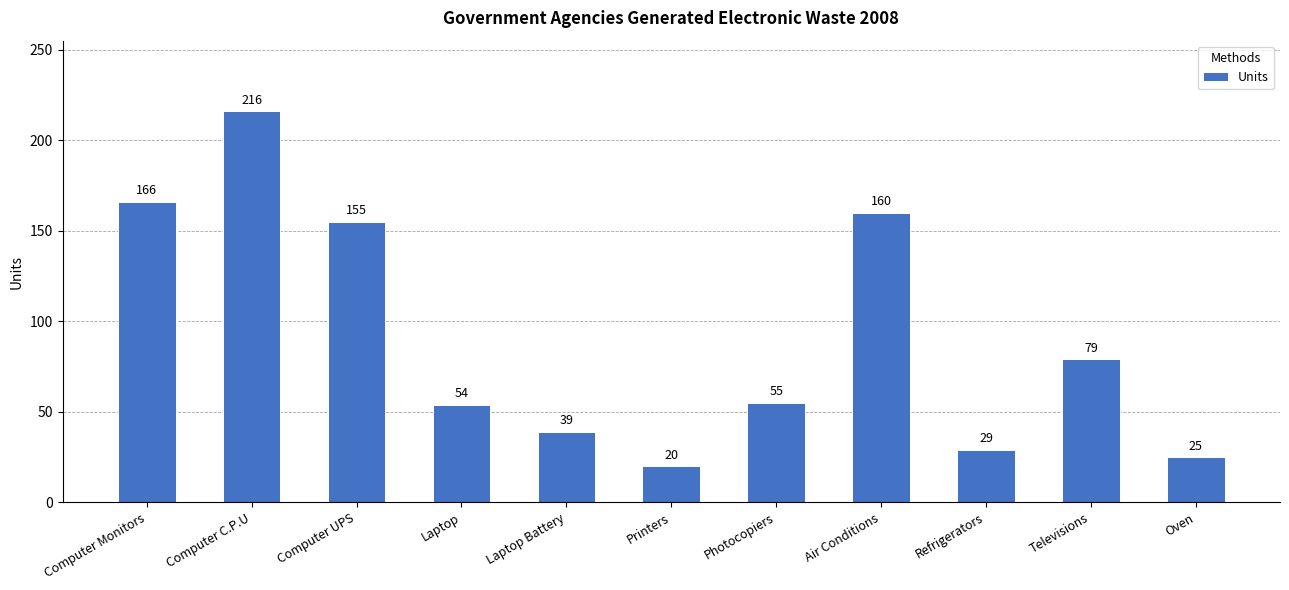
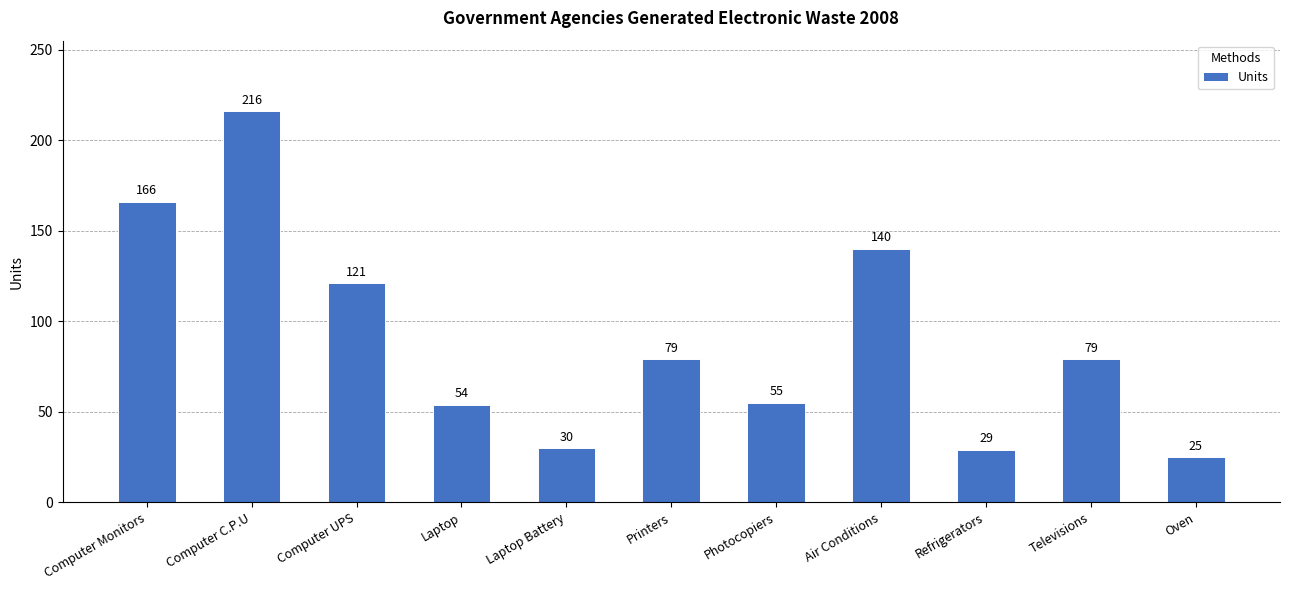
  {
    "Computer Monitors": 166,
    "Computer C.P.U": 216,
-   "Computer UPS": 155,
+   "Computer UPS": 121,
    "Laptop": 54,
-   "Laptop Battery": 39,
-   "Printers": 20,
+   "Laptop Battery": 30,
+   "Printers": 79,
    "Photocopiers": 55,
-   "Air Conditions": 160,
+   "Air Conditions": 140,
    "Refrigerators": 29,
    "Televisions": 79,
    "Oven": 25
  }
